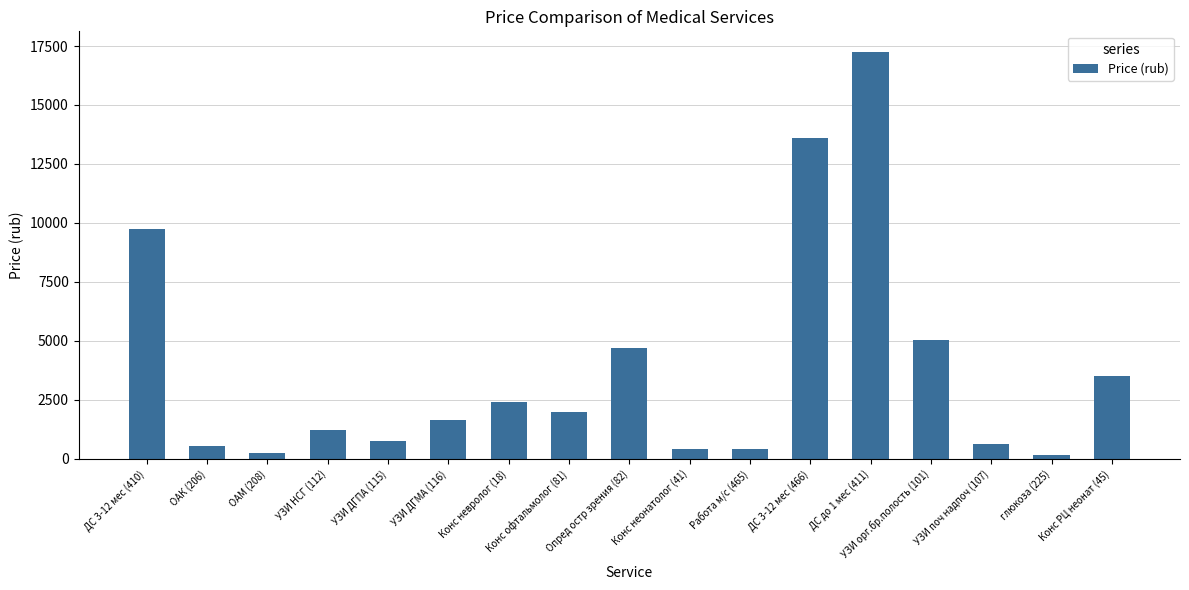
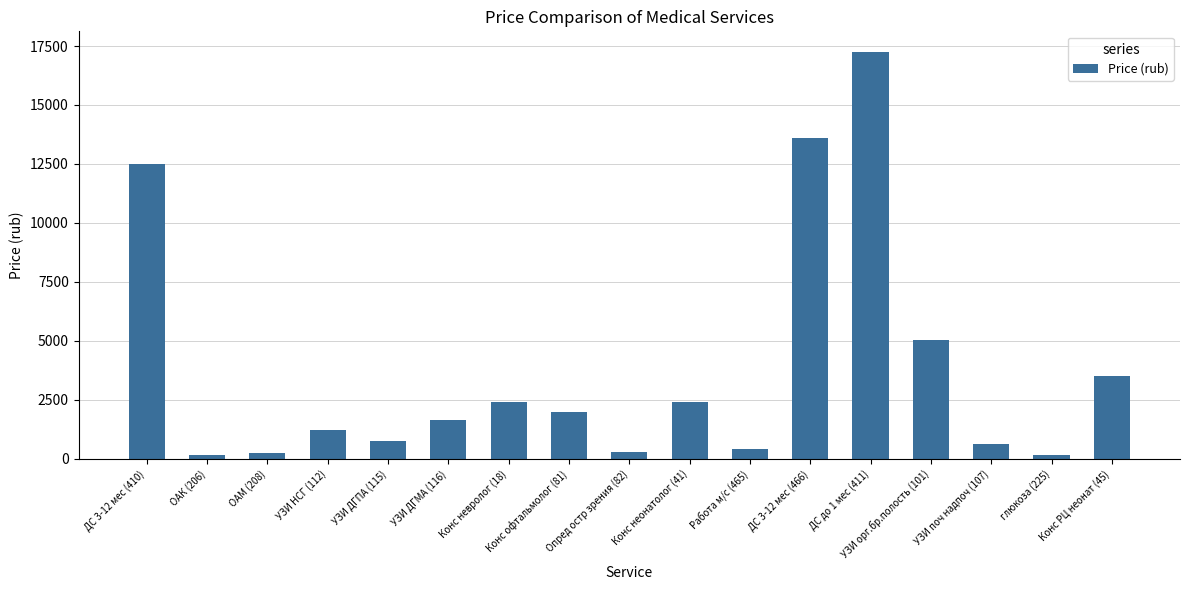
  {
-   "ДС 3-12 мес (410)": 9800,
-   "ОАК (206)": 600,
+   "ДС 3-12 мес (410)": 12500,
+   "ОАК (206)": 200,
    "ОАМ (208)": 300,
    "УЗИ НСГ (112)": 1200,
    "УЗИ ДГПА (115)": 800,
    "УЗИ ДГМА (116)": 1600,
    "Конс невролог (18)": 2400,
    "Конс офтальмолог (81)": 2000,
-   "Опред остр зрения (82)": 4700,
-   "Конс неонатолог (41)": 400,
+   "Опред остр зрения (82)": 300,
+   "Конс неонатолог (41)": 2400,
    "Работа м/с (465)": 400,
    "ДС 3-12 мес (466)": 13600,
    "ДС до 1 мес (411)": 17300,
    "УЗИ орг.бр.полость (101)": 5100,
    "УЗИ поч надпоч (107)": 600,
    "глюкоза (225)": 200,
    "Конс РЦ неонат (45)": 3500
  }
